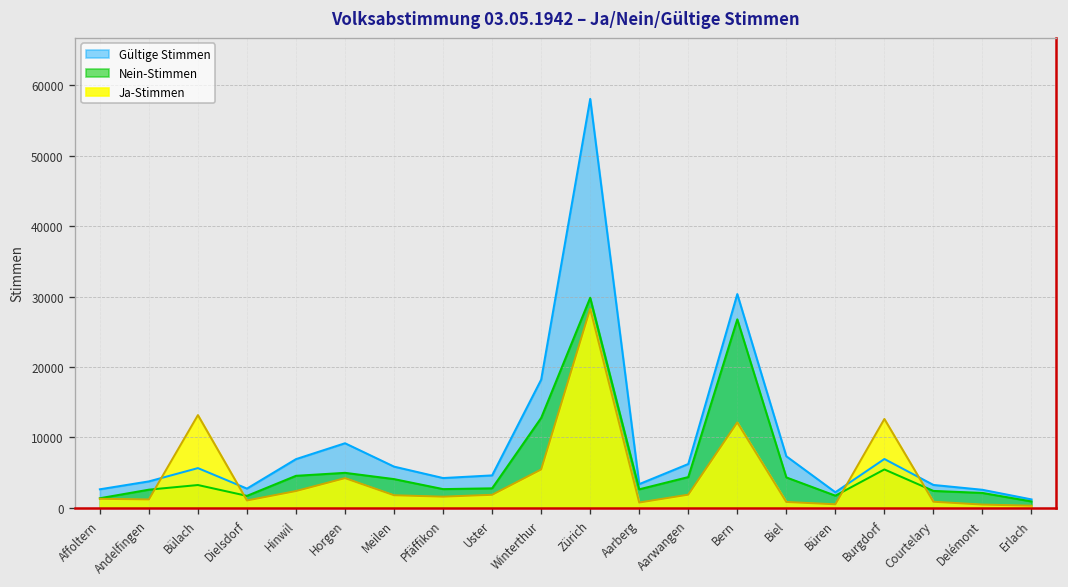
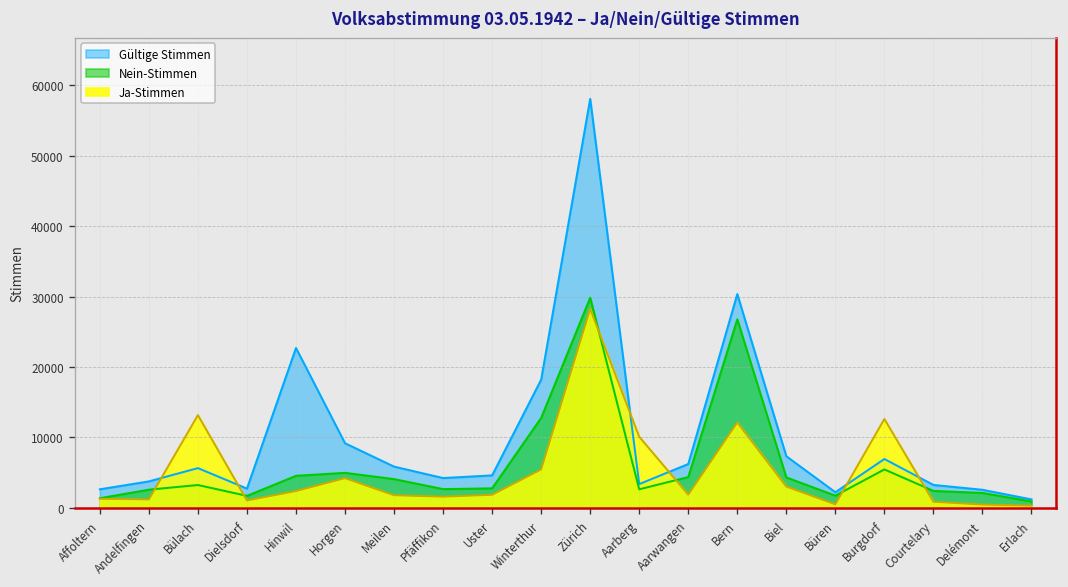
  {
    "Gültige Stimmen": {
      "Affoltern": 3000,
      "Andelfingen": 4000,
      "Bülach": 6000,
      "Dielsdorf": 3000,
-     "Hinwil": 7000,
+     "Hinwil": 23000,
      "Horgen": 9000,
      "Meilen": 6000,
      "Pfäffikon": 4000,
      "Uster": 5000,
      "Winterthur": 18000,
      "Zürich": 58000,
      "Aarberg": 3000,
      "Aarwangen": 6000,
      "Bern": 30000,
      "Biel": 7000,
      "Büren": 2000,
      "Burgdorf": 7000,
      "Courtelary": 3000,
      "Delémont": 3000
    },
    "Nein-Stimmen": {
      "Andelfingen": 3000,
      "Bülach": 3000,
      "Dielsdorf": 2000,
      "Hinwil": 5000,
      "Horgen": 5000,
      "Meilen": 4000,
      "Pfäffikon": 3000,
      "Uster": 3000,
      "Winterthur": 13000,
      "Zürich": 30000,
      "Aarberg": 3000,
      "Aarwangen": 4000,
      "Bern": 27000,
      "Biel": 4000,
      "Büren": 2000,
      "Burgdorf": 5000,
      "Courtelary": 2000,
      "Delémont": 2000
    },
    "Ja-Stimmen": {
      "Andelfingen": 1000,
      "Bülach": 13000,
      "Dielsdorf": 1000,
      "Hinwil": 2000,
      "Horgen": 4000,
      "Meilen": 2000,
      "Pfäffikon": 2000,
      "Uster": 2000,
      "Winterthur": 5000,
      "Zürich": 28000,
-     "Aarberg": 1000,
+     "Aarberg": 10000,
      "Aarwangen": 2000,
      "Bern": 12000,
-     "Biel": 1000,
+     "Biel": 3000,
      "Büren": 0,
      "Burgdorf": 13000,
      "Courtelary": 1000,
      "Delémont": 0,
      "Erlach": 0
    }
  }
